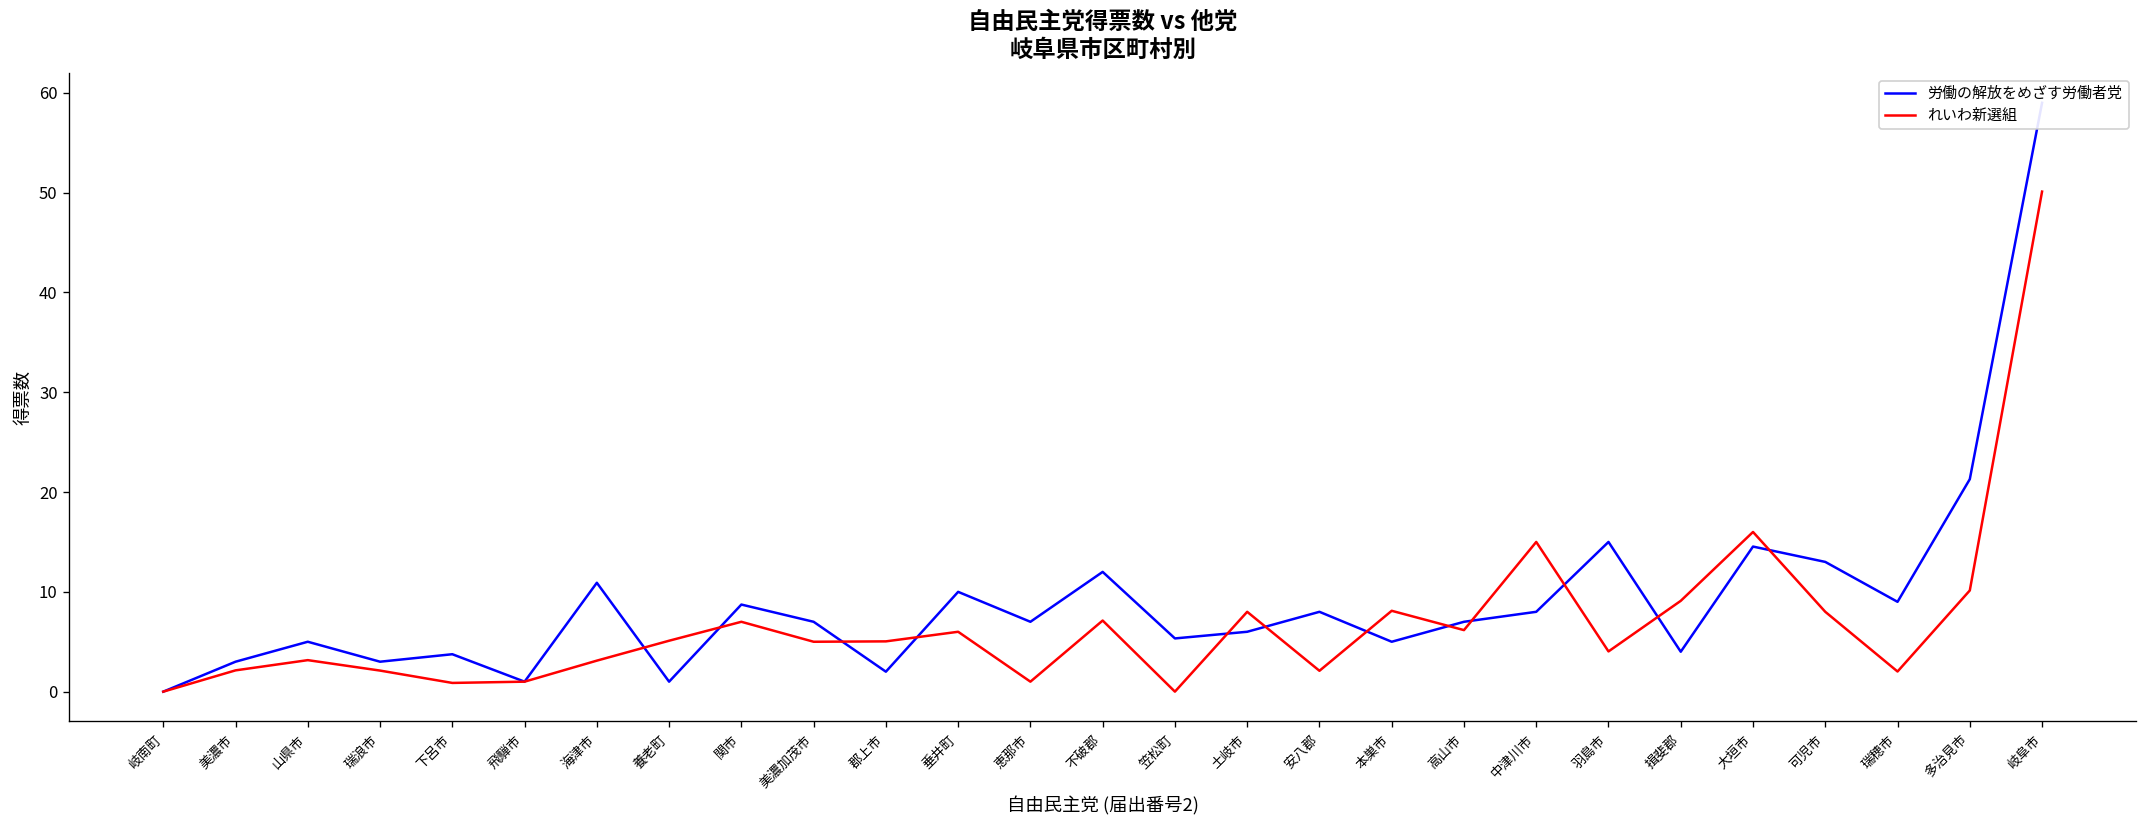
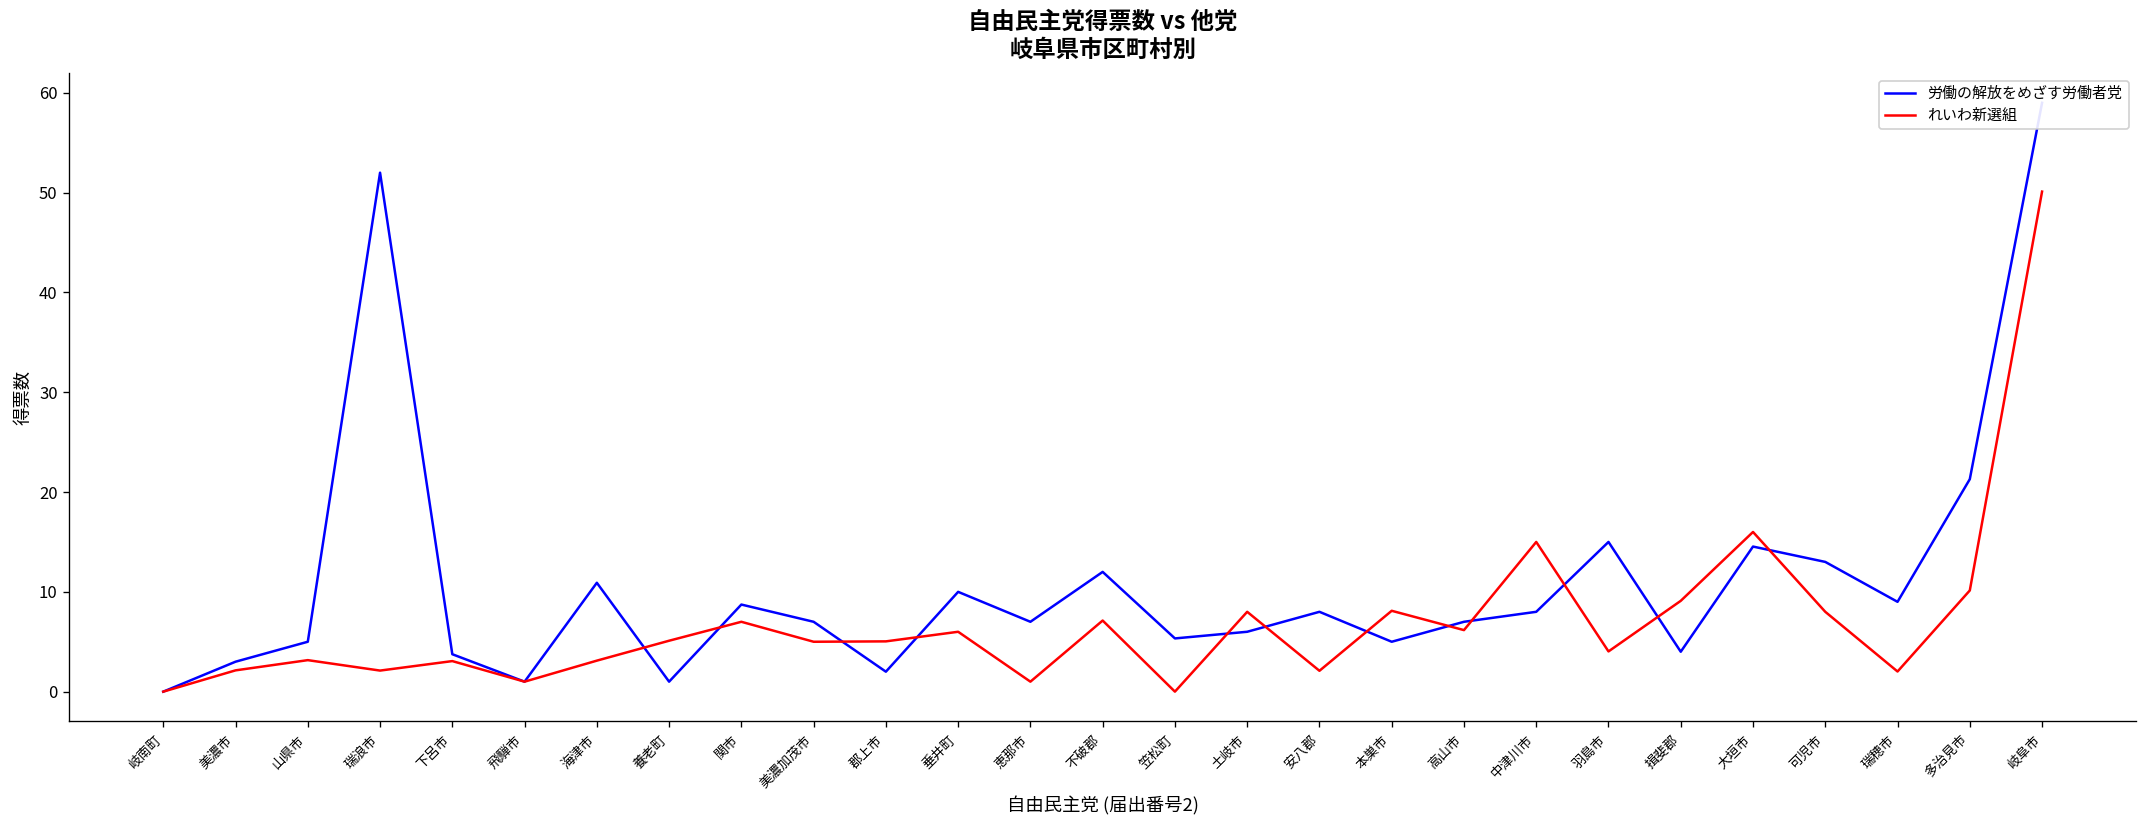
  {
    "労働の解放をめざす労働者党": {
      "美濃市": 3,
      "山県市": 5,
-     "瑞浪市": 3,
+     "瑞浪市": 52,
      "下呂市": 4,
      "海津市": 11,
      "養老町": 1,
      "関市": 9,
      "美濃加茂市": 7,
      "郡上市": 2,
      "垂井町": 10,
      "恵那市": 7,
      "不破郡": 12,
      "笠松町": 5,
      "土岐市": 6,
      "安八郡": 8,
      "本巣市": 5,
      "高山市": 7,
      "中津川市": 8,
      "羽島市": 15,
      "揖斐郡": 4,
      "大垣市": 15,
      "可児市": 13,
      "瑞穂市": 9,
      "多治見市": 21
    },
    "れいわ新選組": {
      "美濃市": 2,
      "山県市": 3,
      "瑞浪市": 2,
-     "下呂市": 1,
+     "下呂市": 3,
      "海津市": 3,
      "養老町": 5,
      "関市": 7,
      "美濃加茂市": 5,
      "郡上市": 5,
      "垂井町": 6,
      "恵那市": 1,
      "不破郡": 7,
      "笠松町": 0,
      "土岐市": 8,
      "安八郡": 2,
      "本巣市": 8,
      "高山市": 6,
      "中津川市": 15,
      "羽島市": 4,
      "揖斐郡": 9,
      "大垣市": 16,
      "可児市": 8,
      "瑞穂市": 2,
      "多治見市": 10,
      "岐阜市": 50
    }
  }
